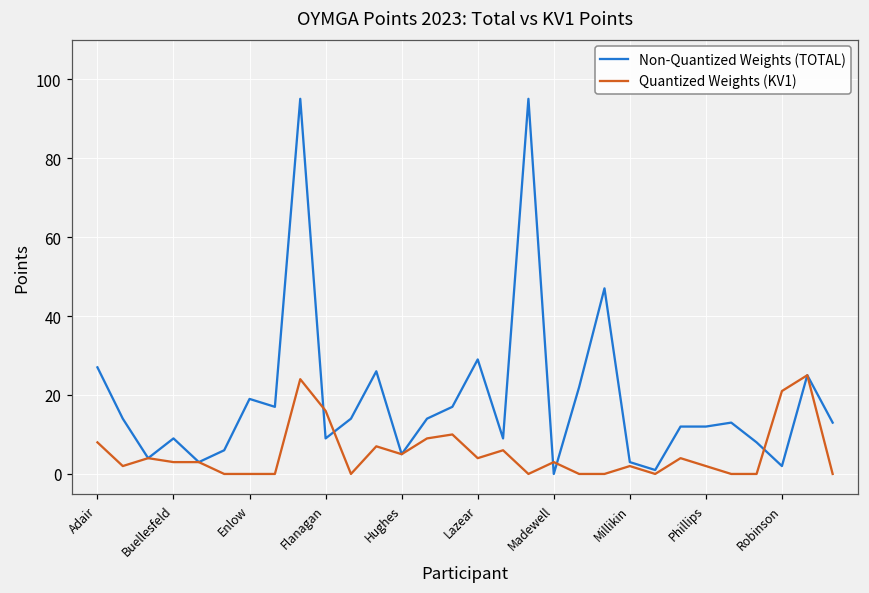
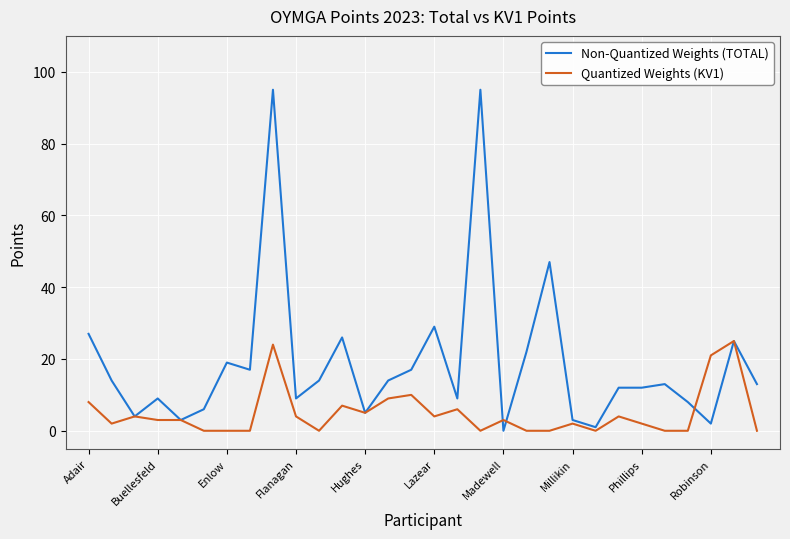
  {
    "Non-Quantized Weights (TOTAL)": {
      "Adair": 27,
      "Buellesfeld": 9,
      "Enlow": 19,
      "Flanagan": 9,
      "Lazear": 29,
      "Madewell": 0,
      "Millikin": 3,
      "Phillips": 12,
      "Robinson": 2
    },
    "Quantized Weights (KV1)": {
      "Adair": 8,
      "Buellesfeld": 3,
      "Enlow": 0,
-     "Flanagan": 16,
+     "Flanagan": 4,
      "Lazear": 4,
      "Madewell": 3,
      "Millikin": 2,
      "Phillips": 2,
      "Robinson": 21
    }
  }
